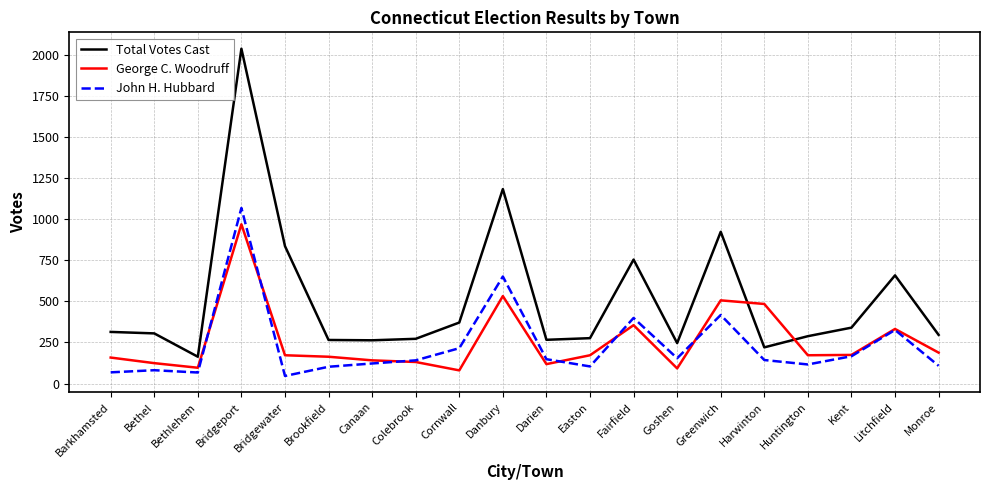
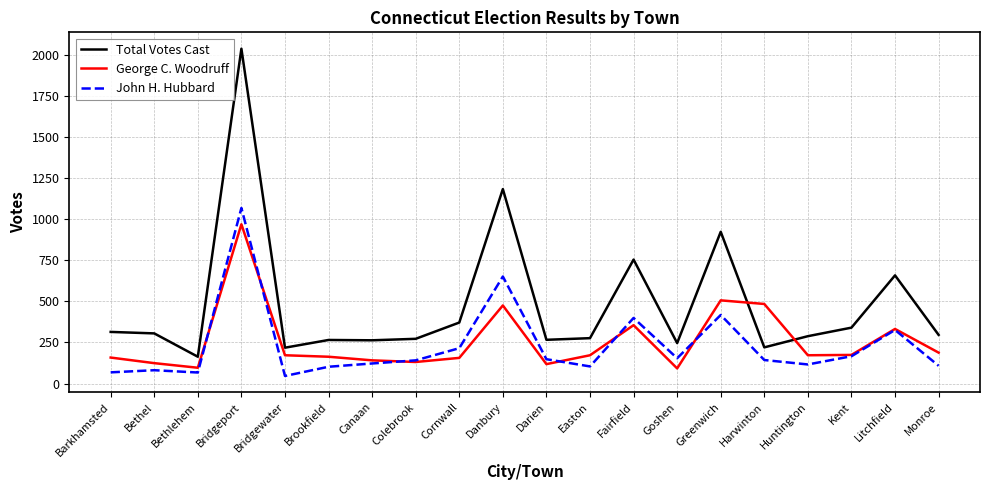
  {
    "Total Votes Cast": {
      "Barkhamsted": 310,
      "Bethel": 310,
      "Bethlehem": 160,
      "Bridgeport": 2040,
-     "Bridgewater": 840,
+     "Bridgewater": 220,
      "Brookfield": 270,
      "Canaan": 260,
      "Colebrook": 270,
      "Cornwall": 370,
      "Danbury": 1180,
      "Darien": 270,
      "Easton": 280,
      "Fairfield": 750,
      "Goshen": 250,
      "Greenwich": 920,
      "Harwinton": 220,
      "Huntington": 290,
      "Kent": 340,
      "Litchfield": 660,
      "Monroe": 300
    },
    "George C. Woodruff": {
      "Barkhamsted": 160,
      "Bethel": 120,
      "Bethlehem": 100,
      "Bridgeport": 970,
      "Bridgewater": 170,
      "Brookfield": 160,
      "Canaan": 140,
-     "Cornwall": 80,
-     "Danbury": 530,
+     "Cornwall": 160,
+     "Danbury": 480,
      "Darien": 120,
      "Easton": 170,
      "Fairfield": 360,
      "Goshen": 90,
      "Greenwich": 510,
      "Harwinton": 480,
      "Huntington": 170,
      "Monroe": 190
    },
    "John H. Hubbard": {
      "Barkhamsted": 70,
      "Bethel": 80,
      "Bethlehem": 70,
      "Bridgeport": 1070,
      "Bridgewater": 50,
      "Brookfield": 100,
      "Canaan": 120,
      "Cornwall": 220,
      "Danbury": 650,
      "Darien": 150,
      "Easton": 100,
      "Fairfield": 400,
      "Goshen": 150,
      "Greenwich": 420,
      "Harwinton": 140,
      "Huntington": 120,
      "Monroe": 110
    }
  }
